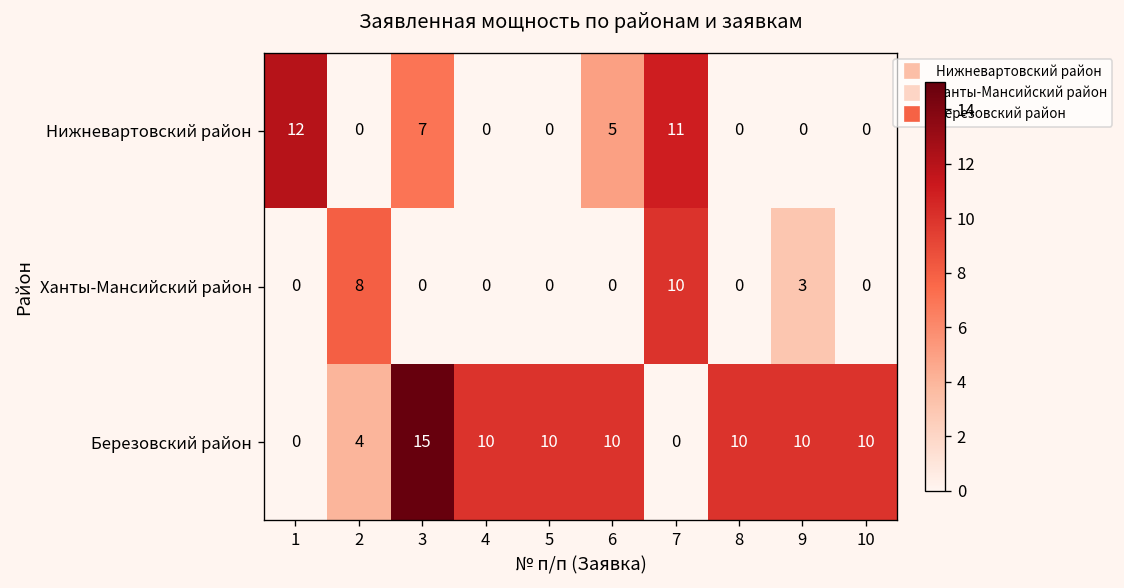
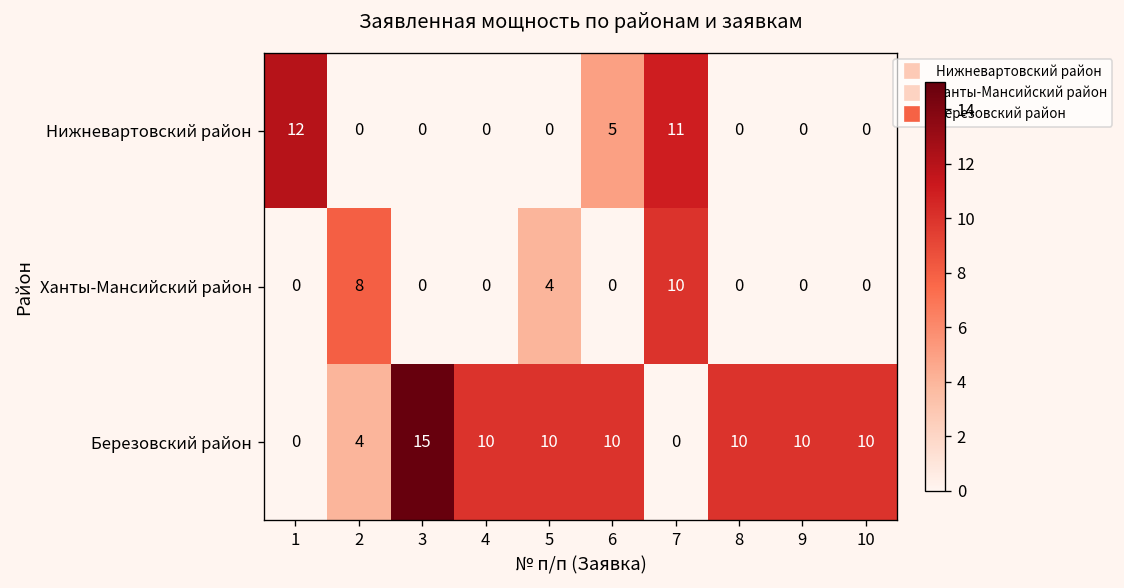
  {
    "Нижневартовский район": {
      "1": 12,
      "2": 0,
-     "3": 7,
+     "3": 0,
      "4": 0,
      "5": 0,
      "6": 5,
      "7": 11,
      "8": 0,
      "9": 0,
      "10": 0
    },
    "Ханты-Мансийский район": {
      "1": 0,
      "2": 8,
      "3": 0,
      "4": 0,
-     "5": 0,
+     "5": 4,
      "6": 0,
      "7": 10,
      "8": 0,
-     "9": 3,
+     "9": 0,
      "10": 0
    },
    "Березовский район": {
      "1": 0,
      "2": 4,
      "3": 15,
      "4": 10,
      "5": 10,
      "6": 10,
      "7": 0,
      "8": 10,
      "9": 10,
      "10": 10
    }
  }
